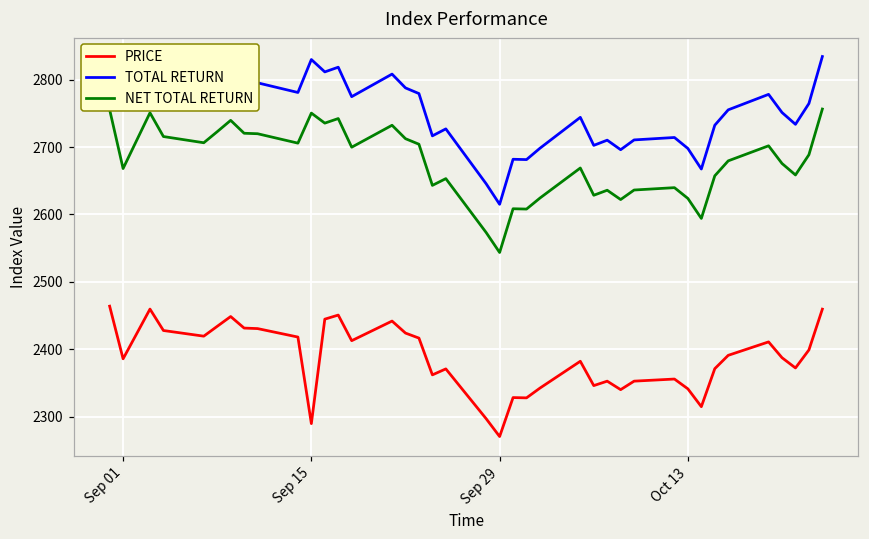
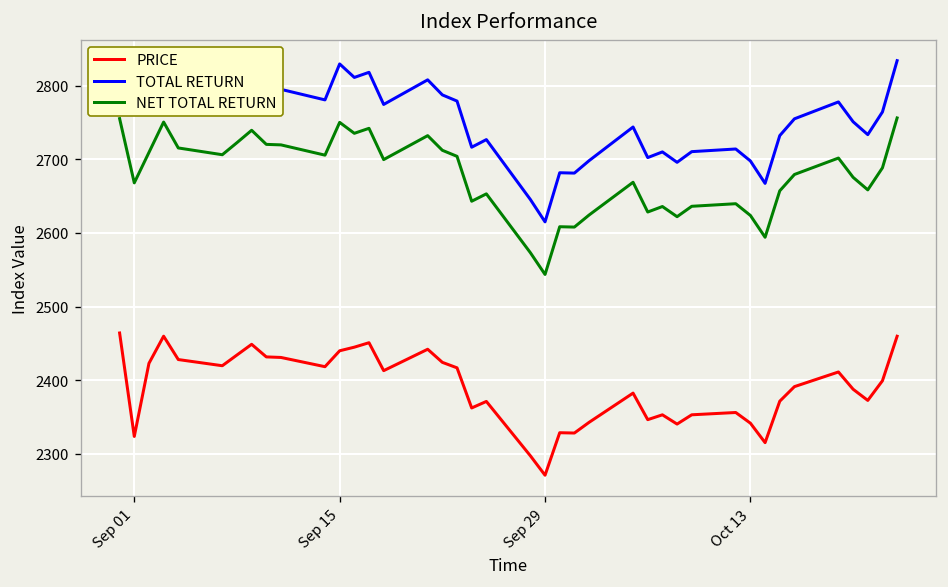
  {
    "PRICE": {
-     "Sep 01": 2390,
-     "Sep 15": 2290,
+     "Sep 01": 2320,
+     "Sep 15": 2440,
      "Sep 29": 2270,
      "Oct 13": 2340
    },
    "TOTAL RETURN": {
      "Sep 15": 2830,
      "Sep 29": 2620,
      "Oct 13": 2700
    },
    "NET TOTAL RETURN": {
      "Sep 01": 2670,
      "Sep 15": 2750,
      "Sep 29": 2540,
      "Oct 13": 2620
    }
  }
